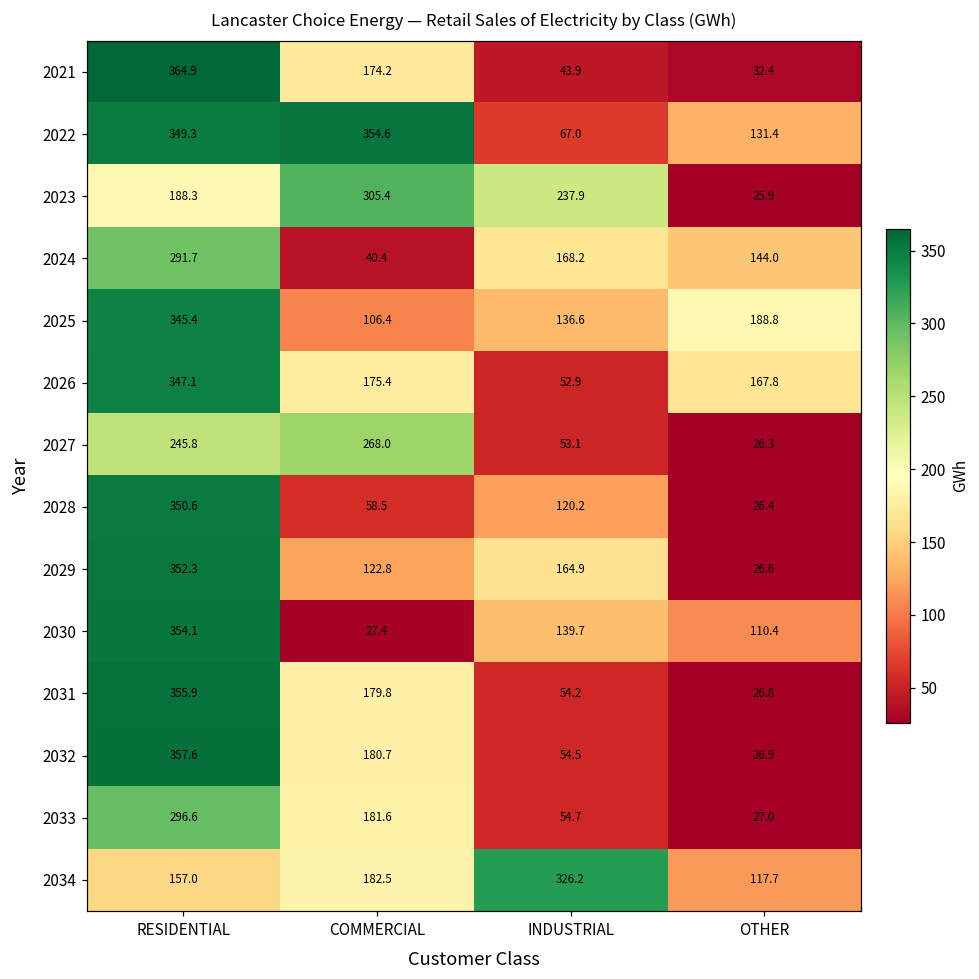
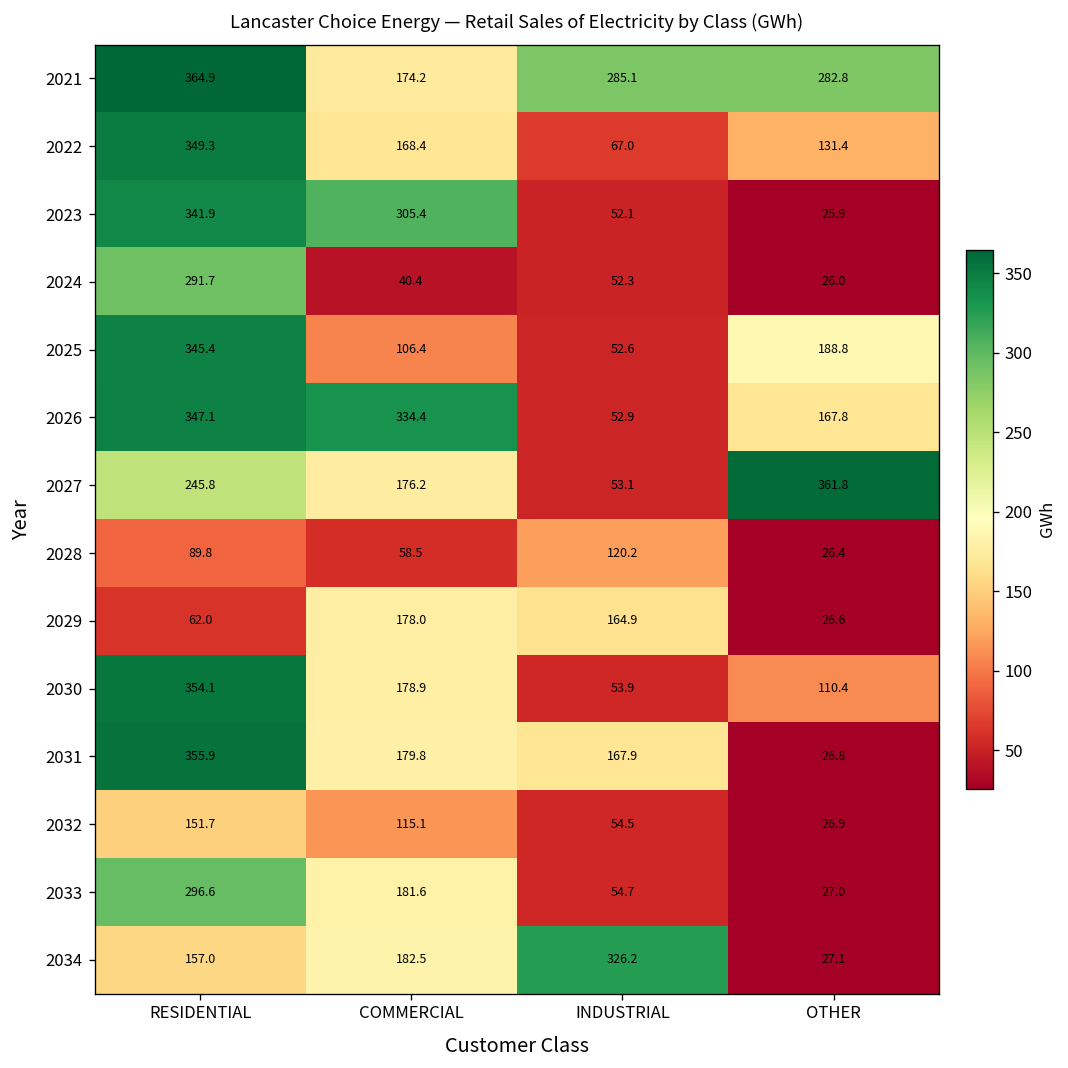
  {
    "2021": {
      "RESIDENTIAL": 364.9,
      "COMMERCIAL": 174.2,
-     "INDUSTRIAL": 43.9,
-     "OTHER": 32.4
+     "INDUSTRIAL": 285.1,
+     "OTHER": 282.8
    },
    "2022": {
      "RESIDENTIAL": 349.3,
-     "COMMERCIAL": 354.6,
+     "COMMERCIAL": 168.4,
      "INDUSTRIAL": 67.0,
      "OTHER": 131.4
    },
    "2023": {
-     "RESIDENTIAL": 188.3,
+     "RESIDENTIAL": 341.9,
      "COMMERCIAL": 305.4,
-     "INDUSTRIAL": 237.9,
+     "INDUSTRIAL": 52.1,
      "OTHER": 25.9
    },
    "2024": {
      "RESIDENTIAL": 291.7,
      "COMMERCIAL": 40.4,
-     "INDUSTRIAL": 168.2,
-     "OTHER": 144.0
+     "INDUSTRIAL": 52.3,
+     "OTHER": 26.0
    },
    "2025": {
      "RESIDENTIAL": 345.4,
      "COMMERCIAL": 106.4,
-     "INDUSTRIAL": 136.6,
+     "INDUSTRIAL": 52.6,
      "OTHER": 188.8
    },
    "2026": {
      "RESIDENTIAL": 347.1,
-     "COMMERCIAL": 175.4,
+     "COMMERCIAL": 334.4,
      "INDUSTRIAL": 52.9,
      "OTHER": 167.8
    },
    "2027": {
      "RESIDENTIAL": 245.8,
-     "COMMERCIAL": 268.0,
+     "COMMERCIAL": 176.2,
      "INDUSTRIAL": 53.1,
-     "OTHER": 26.3
+     "OTHER": 361.8
    },
    "2028": {
-     "RESIDENTIAL": 350.6,
+     "RESIDENTIAL": 89.8,
      "COMMERCIAL": 58.5,
      "INDUSTRIAL": 120.2,
      "OTHER": 26.4
    },
    "2029": {
-     "RESIDENTIAL": 352.3,
-     "COMMERCIAL": 122.8,
+     "RESIDENTIAL": 62.0,
+     "COMMERCIAL": 178.0,
      "INDUSTRIAL": 164.9,
      "OTHER": 26.6
    },
    "2030": {
      "RESIDENTIAL": 354.1,
-     "COMMERCIAL": 27.4,
-     "INDUSTRIAL": 139.7,
+     "COMMERCIAL": 178.9,
+     "INDUSTRIAL": 53.9,
      "OTHER": 110.4
    },
    "2031": {
      "RESIDENTIAL": 355.9,
      "COMMERCIAL": 179.8,
-     "INDUSTRIAL": 54.2,
+     "INDUSTRIAL": 167.9,
      "OTHER": 26.8
    },
    "2032": {
-     "RESIDENTIAL": 357.6,
-     "COMMERCIAL": 180.7,
+     "RESIDENTIAL": 151.7,
+     "COMMERCIAL": 115.1,
      "INDUSTRIAL": 54.5,
      "OTHER": 26.9
    },
    "2033": {
      "RESIDENTIAL": 296.6,
      "COMMERCIAL": 181.6,
      "INDUSTRIAL": 54.7,
      "OTHER": 27.0
    },
    "2034": {
      "RESIDENTIAL": 157.0,
      "COMMERCIAL": 182.5,
      "INDUSTRIAL": 326.2,
-     "OTHER": 117.7
+     "OTHER": 27.1
    }
  }
